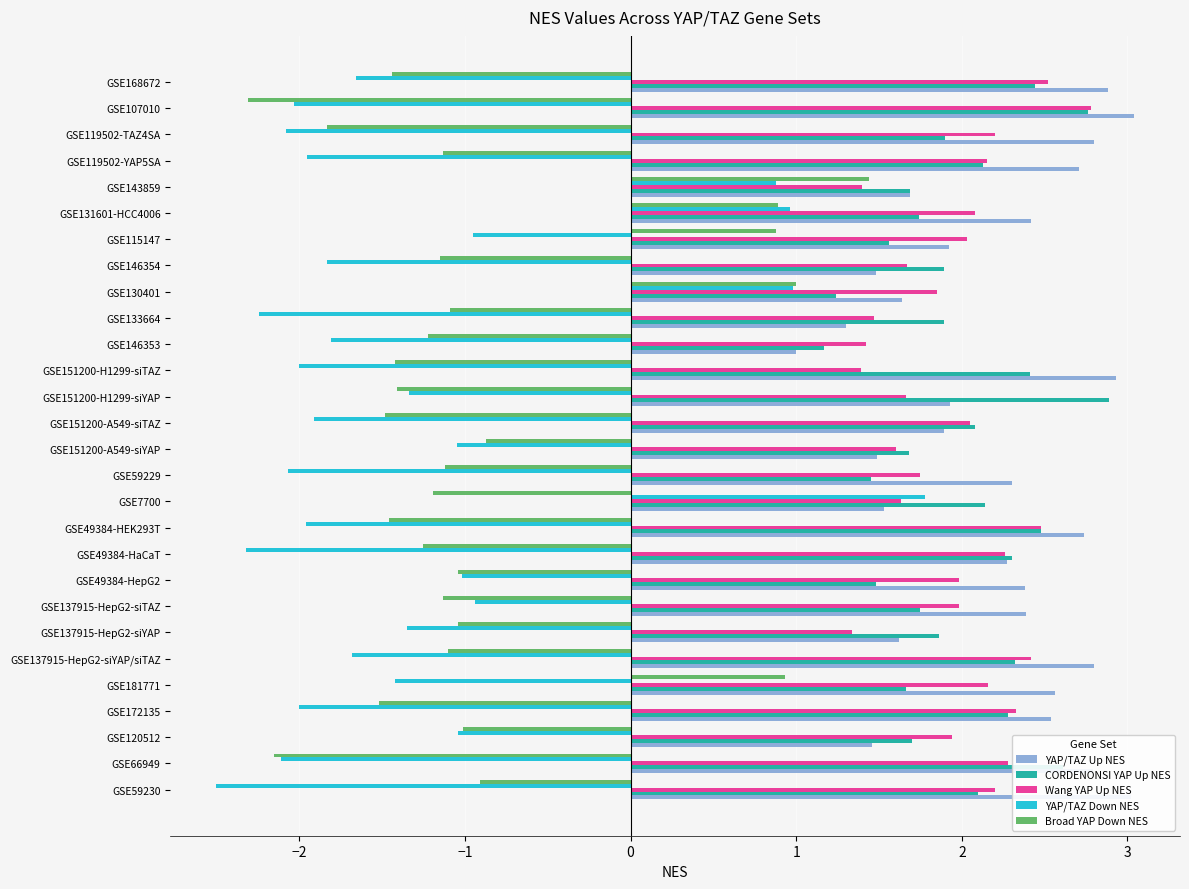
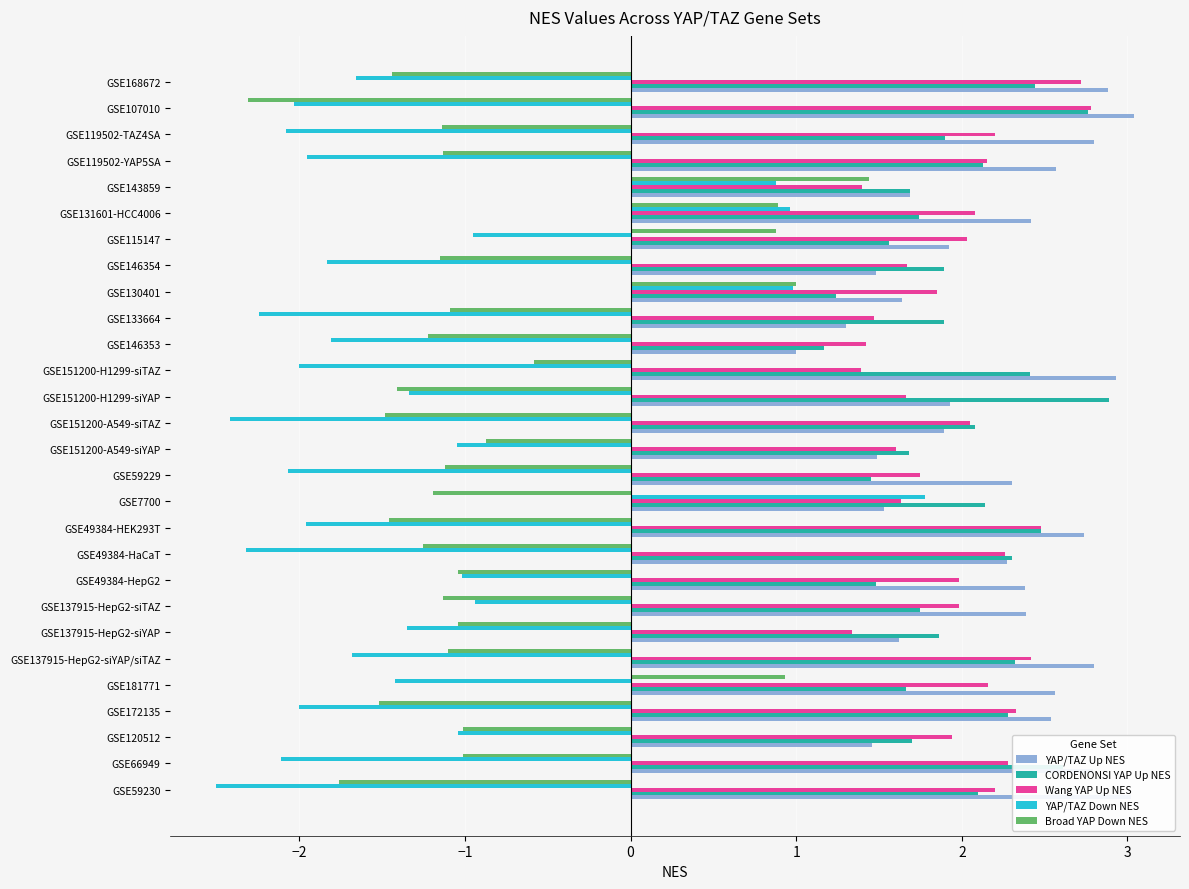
  {
    "YAP/TAZ Up NES": {
      "GSE168672": 2.88,
      "GSE107010": 3.04,
      "GSE119502-TAZ4SA": 2.80,
-     "GSE119502-YAP5SA": 2.71,
+     "GSE119502-YAP5SA": 2.57,
      "GSE143859": 1.69,
      "GSE131601-HCC4006": 2.42,
      "GSE115147": 1.92,
      "GSE146354": 1.48,
      "GSE130401": 1.64,
      "GSE133664": 1.30,
      "GSE146353": 1.00,
      "GSE151200-H1299-siTAZ": 2.93,
      "GSE151200-H1299-siYAP": 1.93,
      "GSE151200-A549-siTAZ": 1.89,
      "GSE151200-A549-siYAP": 1.49,
      "GSE59229": 2.30,
      "GSE7700": 1.53,
      "GSE49384-HEK293T": 2.74,
      "GSE49384-HaCaT": 2.27,
      "GSE49384-HepG2": 2.38,
      "GSE137915-HepG2-siTAZ": 2.39,
      "GSE137915-HepG2-siYAP": 1.62,
      "GSE137915-HepG2-siYAP/siTAZ": 2.80,
      "GSE181771": 2.56,
      "GSE172135": 2.54,
      "GSE120512": 1.46
    },
    "CORDENONSI YAP Up NES": {
      "GSE168672": 2.44,
      "GSE107010": 2.76,
      "GSE119502-TAZ4SA": 1.90,
      "GSE119502-YAP5SA": 2.13,
      "GSE143859": 1.69,
      "GSE131601-HCC4006": 1.74,
      "GSE115147": 1.56,
      "GSE146354": 1.89,
      "GSE130401": 1.24,
      "GSE133664": 1.89,
      "GSE146353": 1.17,
      "GSE151200-H1299-siTAZ": 2.41,
      "GSE151200-H1299-siYAP": 2.89,
      "GSE151200-A549-siTAZ": 2.08,
      "GSE151200-A549-siYAP": 1.68,
      "GSE59229": 1.45,
      "GSE7700": 2.14,
      "GSE49384-HEK293T": 2.48,
      "GSE49384-HaCaT": 2.30,
      "GSE49384-HepG2": 1.48,
      "GSE137915-HepG2-siTAZ": 1.75,
      "GSE137915-HepG2-siYAP": 1.86,
      "GSE137915-HepG2-siYAP/siTAZ": 2.32,
      "GSE181771": 1.66,
      "GSE172135": 2.28,
      "GSE120512": 1.70,
      "GSE59230": 2.10
    },
    "Wang YAP Up NES": {
-     "GSE168672": 2.52,
+     "GSE168672": 2.72,
      "GSE107010": 2.78,
      "GSE119502-TAZ4SA": 2.20,
      "GSE119502-YAP5SA": 2.15,
      "GSE143859": 1.40,
      "GSE131601-HCC4006": 2.08,
      "GSE115147": 2.03,
      "GSE146354": 1.67,
      "GSE130401": 1.85,
      "GSE133664": 1.47,
      "GSE146353": 1.42,
      "GSE151200-H1299-siTAZ": 1.39,
      "GSE151200-H1299-siYAP": 1.66,
      "GSE151200-A549-siTAZ": 2.05,
      "GSE151200-A549-siYAP": 1.60,
      "GSE59229": 1.75,
      "GSE7700": 1.63,
      "GSE49384-HEK293T": 2.48,
      "GSE49384-HaCaT": 2.26,
      "GSE49384-HepG2": 1.98,
      "GSE137915-HepG2-siTAZ": 1.98,
      "GSE137915-HepG2-siYAP": 1.34,
      "GSE137915-HepG2-siYAP/siTAZ": 2.42,
      "GSE181771": 2.16,
      "GSE172135": 2.33,
      "GSE120512": 1.94,
      "GSE66949": 2.28,
      "GSE59230": 2.20
    },
    "YAP/TAZ Down NES": {
      "GSE168672": -1.66,
      "GSE107010": -2.03,
      "GSE119502-TAZ4SA": -2.08,
      "GSE119502-YAP5SA": -1.95,
      "GSE143859": 0.88,
      "GSE131601-HCC4006": 0.96,
      "GSE115147": -0.95,
      "GSE146354": -1.83,
      "GSE130401": 0.98,
      "GSE133664": -2.24,
      "GSE146353": -1.81,
      "GSE151200-H1299-siTAZ": -2.00,
      "GSE151200-H1299-siYAP": -1.34,
-     "GSE151200-A549-siTAZ": -1.91,
+     "GSE151200-A549-siTAZ": -2.42,
      "GSE151200-A549-siYAP": -1.05,
      "GSE59229": -2.07,
      "GSE7700": 1.78,
      "GSE49384-HEK293T": -1.96,
      "GSE49384-HaCaT": -2.32,
      "GSE49384-HepG2": -1.02,
      "GSE137915-HepG2-siTAZ": -0.94,
      "GSE137915-HepG2-siYAP": -1.35,
      "GSE137915-HepG2-siYAP/siTAZ": -1.68,
      "GSE181771": -1.42,
      "GSE172135": -2.00,
      "GSE120512": -1.04,
      "GSE66949": -2.11,
      "GSE59230": -2.50
    },
    "Broad YAP Down NES": {
      "GSE168672": -1.44,
      "GSE107010": -2.31,
-     "GSE119502-TAZ4SA": -1.83,
+     "GSE119502-TAZ4SA": -1.14,
      "GSE119502-YAP5SA": -1.13,
      "GSE143859": 1.44,
      "GSE131601-HCC4006": 0.89,
      "GSE115147": 0.88,
      "GSE146354": -1.15,
      "GSE130401": 1.00,
      "GSE133664": -1.09,
      "GSE146353": -1.22,
-     "GSE151200-H1299-siTAZ": -1.42,
+     "GSE151200-H1299-siTAZ": -0.58,
      "GSE151200-H1299-siYAP": -1.41,
      "GSE151200-A549-siTAZ": -1.48,
      "GSE151200-A549-siYAP": -0.87,
      "GSE59229": -1.12,
      "GSE7700": -1.19,
      "GSE49384-HEK293T": -1.46,
      "GSE49384-HaCaT": -1.25,
      "GSE49384-HepG2": -1.04,
      "GSE137915-HepG2-siTAZ": -1.13,
      "GSE137915-HepG2-siYAP": -1.04,
      "GSE137915-HepG2-siYAP/siTAZ": -1.10,
      "GSE181771": 0.93,
      "GSE172135": -1.52,
      "GSE120512": -1.01,
-     "GSE66949": -2.15,
-     "GSE59230": -0.91
+     "GSE66949": -1.01,
+     "GSE59230": -1.76
    }
  }
